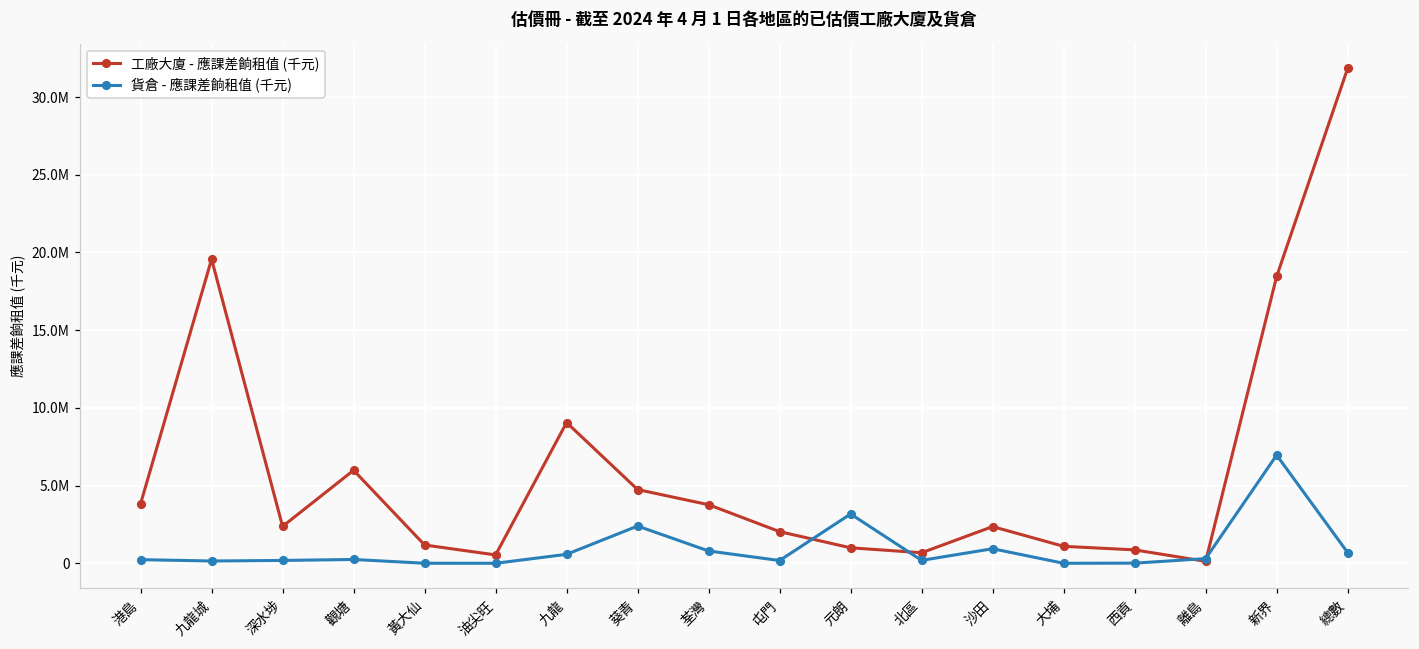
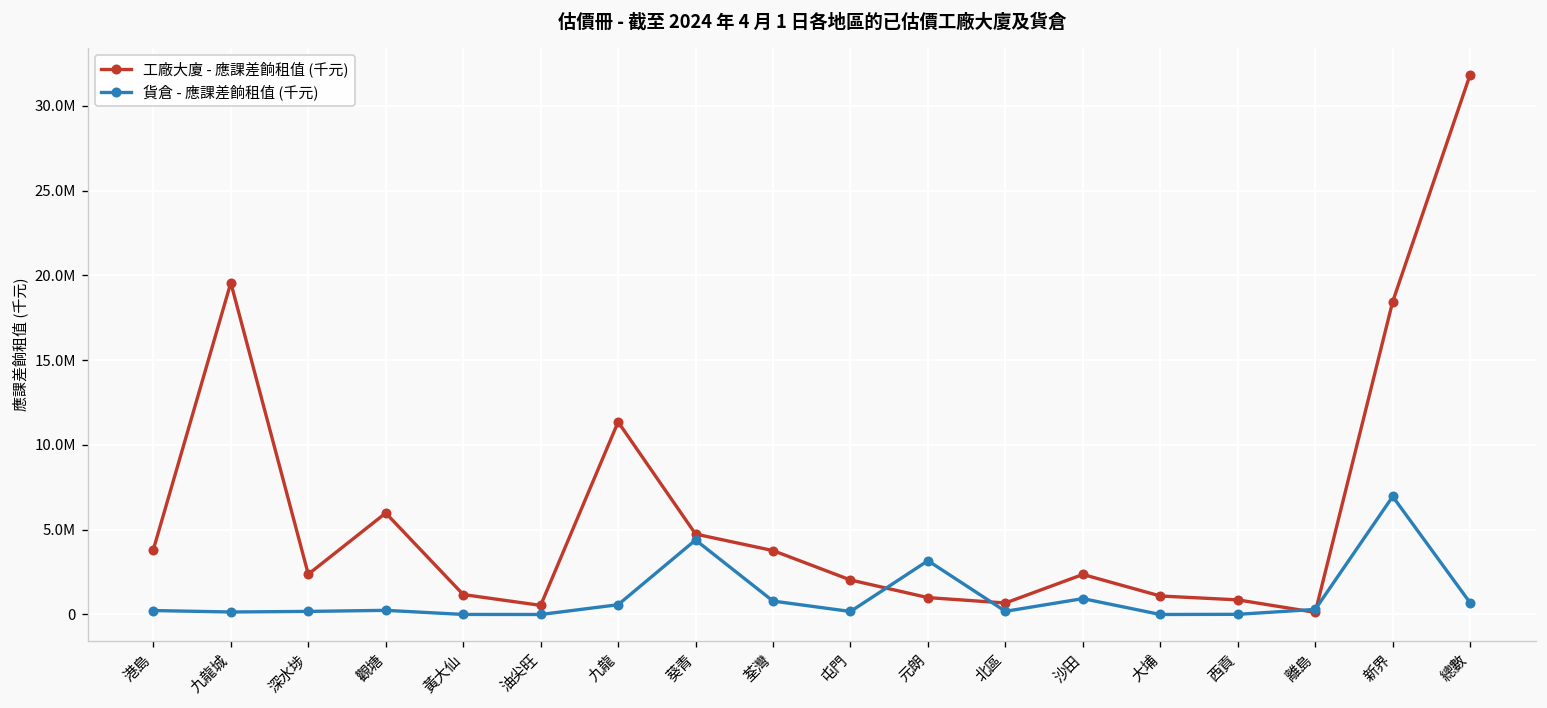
  {
    "工廠大廈 - 應課差餉租值 (千元)": {
      "港島": 3800000,
      "九龍城": 19600000,
      "深水埗": 2400000,
      "觀塘": 6000000,
      "黃大仙": 1200000,
      "油尖旺": 500000,
-     "九龍": 9100000,
+     "九龍": 11400000,
      "葵青": 4700000,
      "荃灣": 3800000,
      "屯門": 2000000,
      "元朗": 1000000,
      "北區": 700000,
      "沙田": 2400000,
      "大埔": 1100000,
      "西貢": 900000,
      "新界": 18500000,
      "總數": 31800000
    },
    "貨倉 - 應課差餉租值 (千元)": {
      "港島": 200000,
      "九龍城": 100000,
      "深水埗": 200000,
      "觀塘": 200000,
      "黃大仙": 0,
      "油尖旺": 0,
      "九龍": 600000,
-     "葵青": 2400000,
+     "葵青": 4400000,
      "荃灣": 800000,
      "屯門": 200000,
      "元朗": 3200000,
      "北區": 200000,
      "沙田": 900000,
      "大埔": 0,
      "西貢": 0,
      "新界": 7000000,
      "總數": 700000
    }
  }
